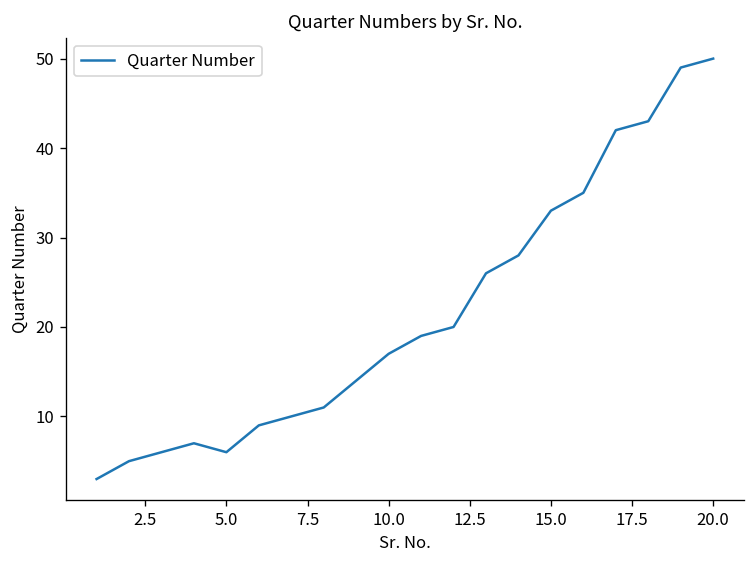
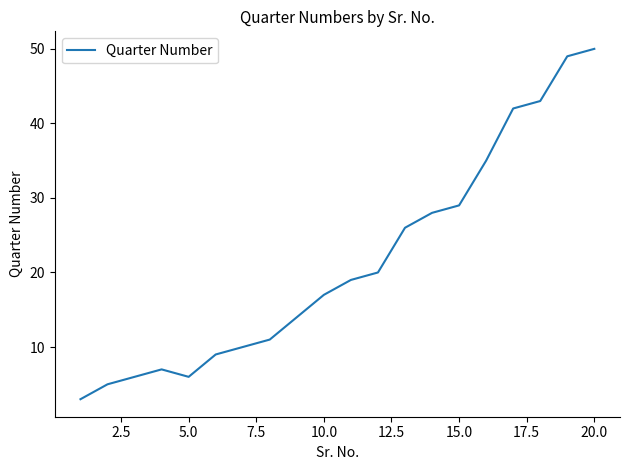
  {
    "5.0": 6,
    "10.0": 17,
-   "15.0": 33,
+   "15.0": 29,
    "20.0": 50
  }
